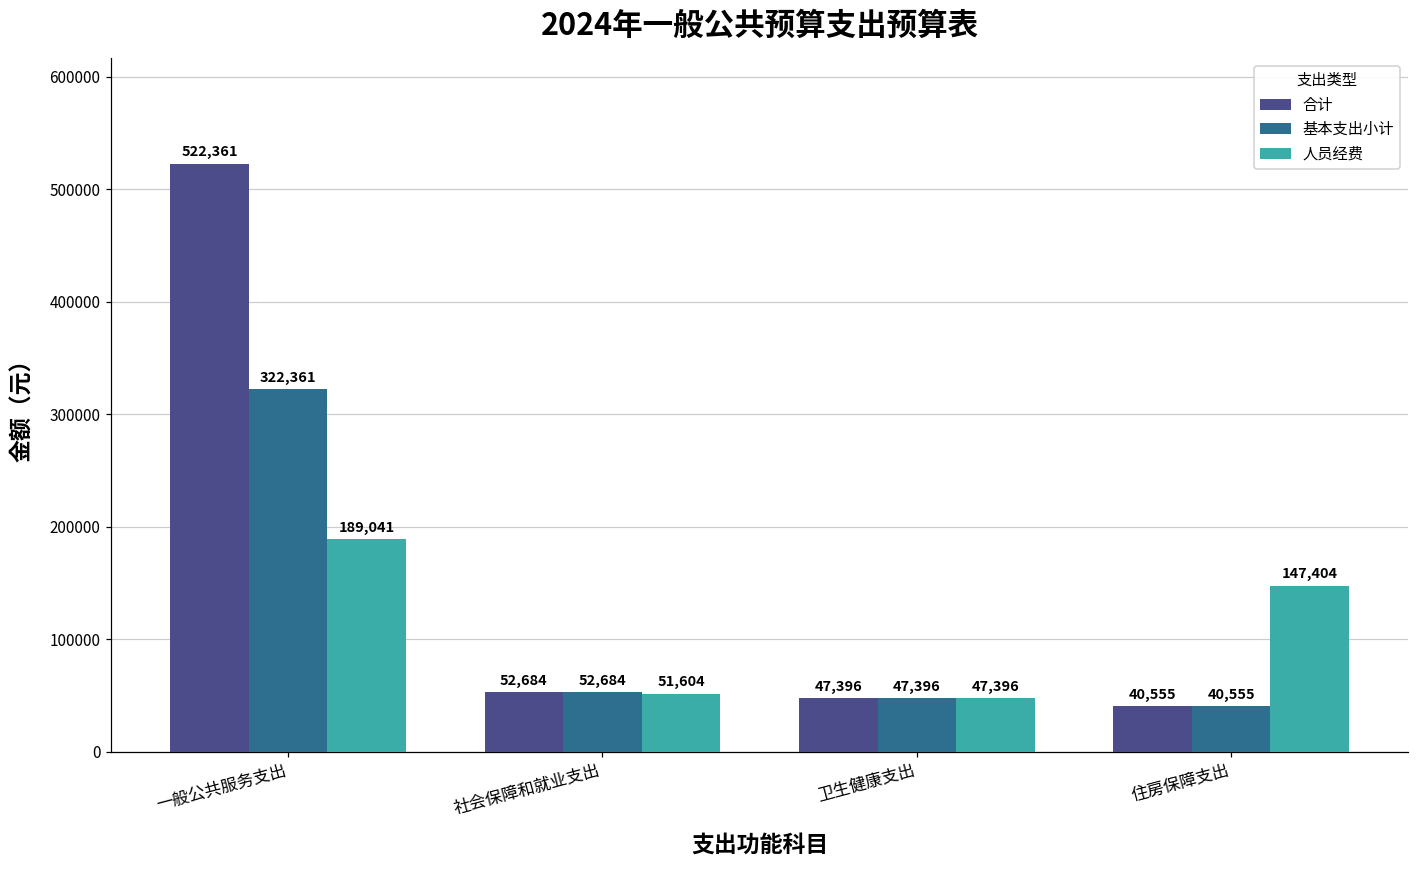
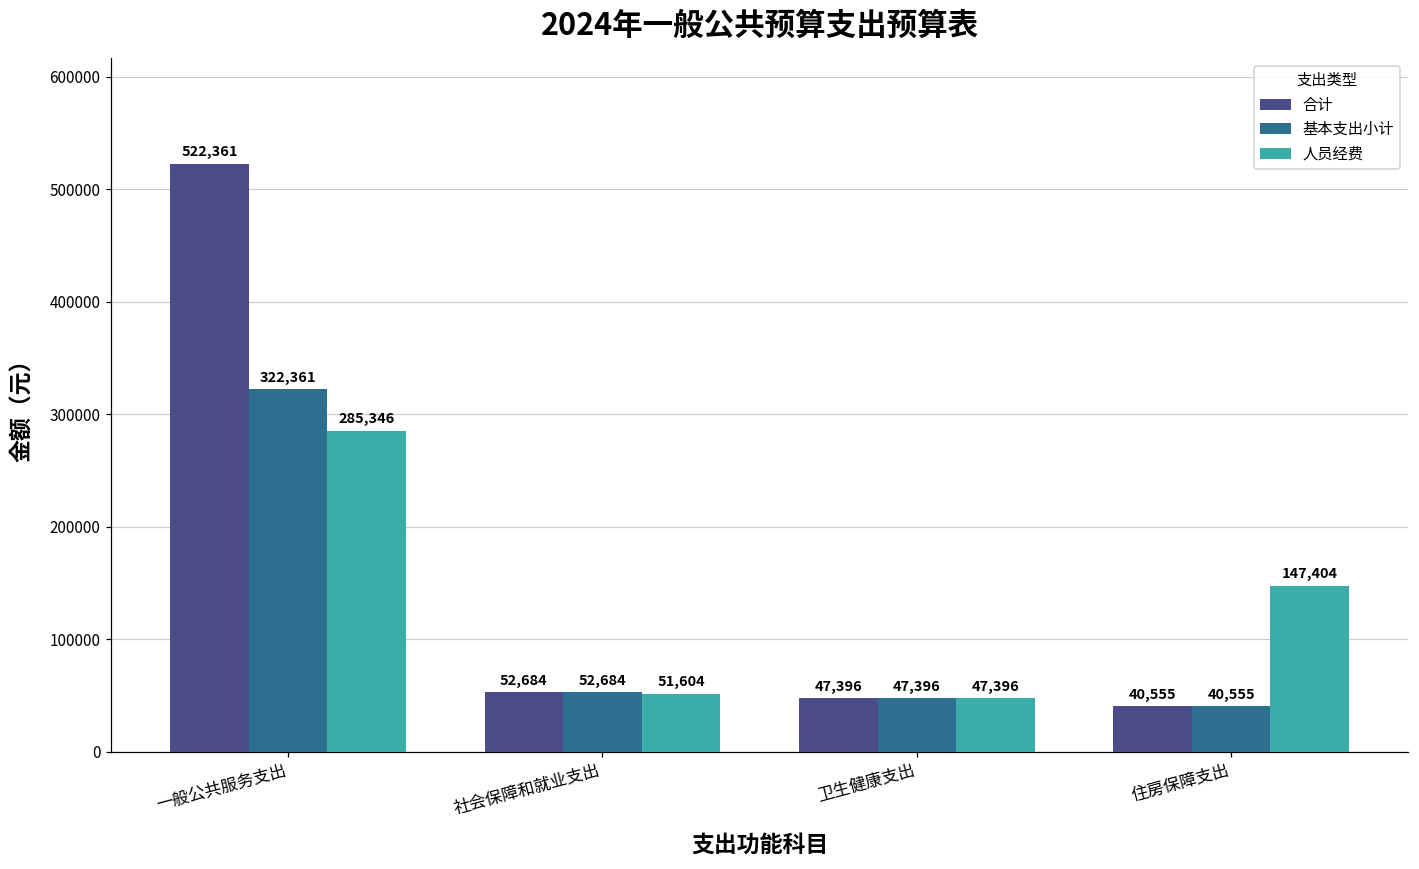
  {
    "人员经费": {
-     "一般公共服务支出": "189,041",
+     "一般公共服务支出": "285,346",
      "社会保障和就业支出": "51,604",
      "卫生健康支出": "47,396",
      "住房保障支出": "147,404"
    }
  }
